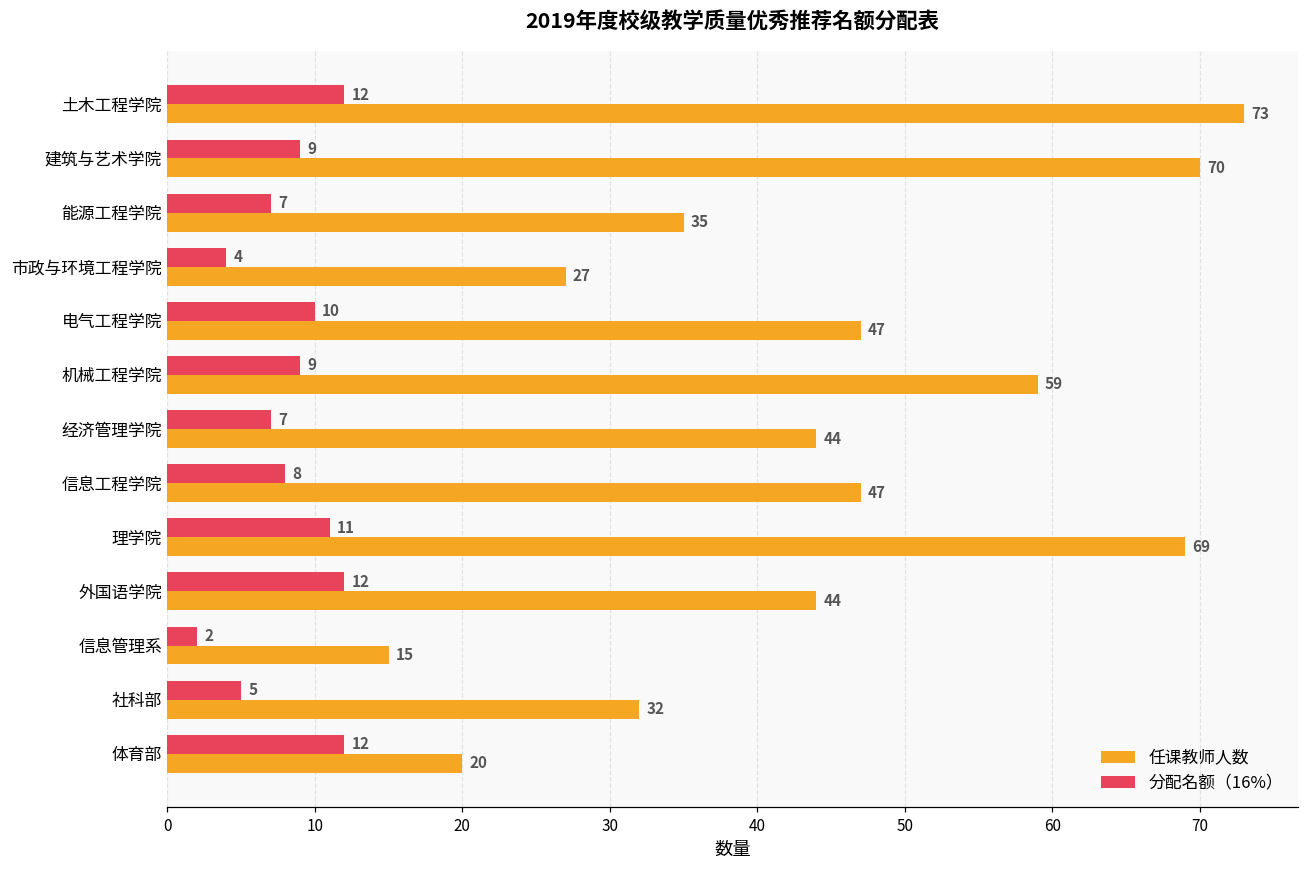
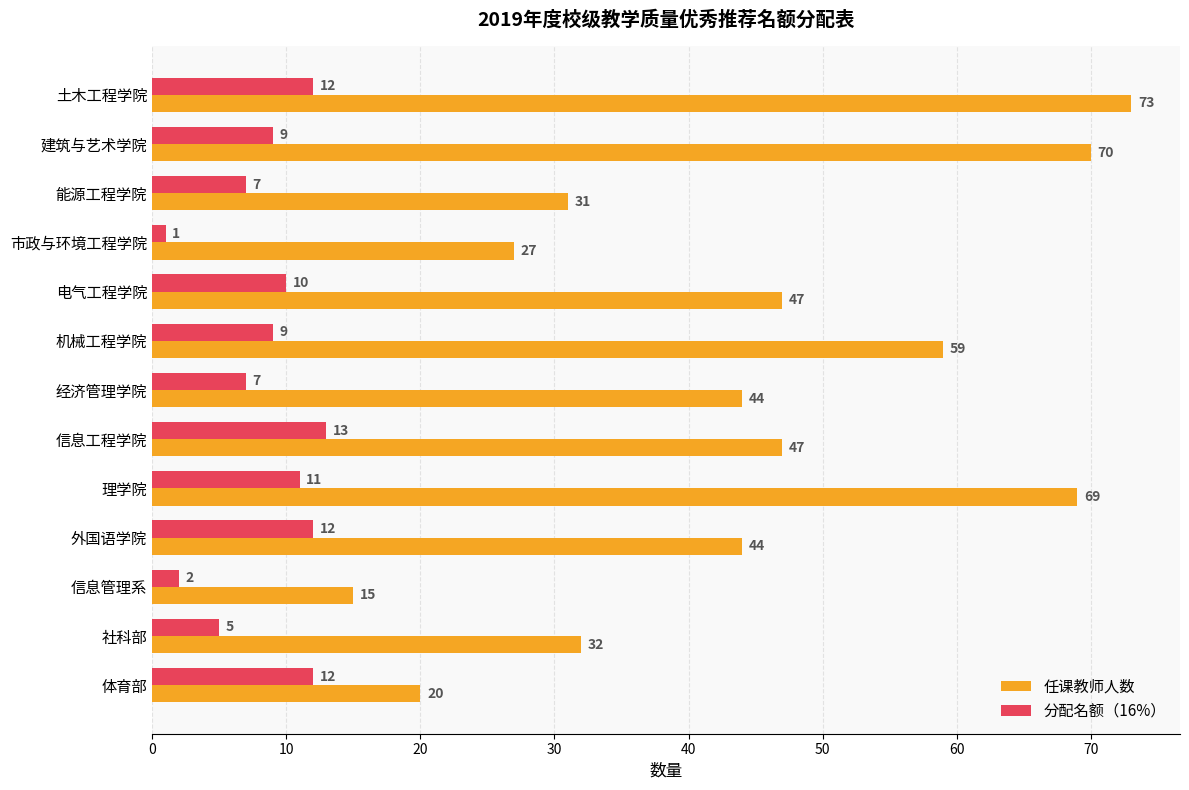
  {
    "任课教师人数": {
      "土木工程学院": 73,
      "建筑与艺术学院": 70,
-     "能源工程学院": 35,
+     "能源工程学院": 31,
      "市政与环境工程学院": 27,
      "电气工程学院": 47,
      "机械工程学院": 59,
      "经济管理学院": 44,
      "信息工程学院": 47,
      "理学院": 69,
      "外国语学院": 44,
      "信息管理系": 15,
      "社科部": 32,
      "体育部": 20
    },
    "分配名额（16%）": {
      "土木工程学院": 12,
      "建筑与艺术学院": 9,
      "能源工程学院": 7,
-     "市政与环境工程学院": 4,
+     "市政与环境工程学院": 1,
      "电气工程学院": 10,
      "机械工程学院": 9,
      "经济管理学院": 7,
-     "信息工程学院": 8,
+     "信息工程学院": 13,
      "理学院": 11,
      "外国语学院": 12,
      "信息管理系": 2,
      "社科部": 5,
      "体育部": 12
    }
  }
